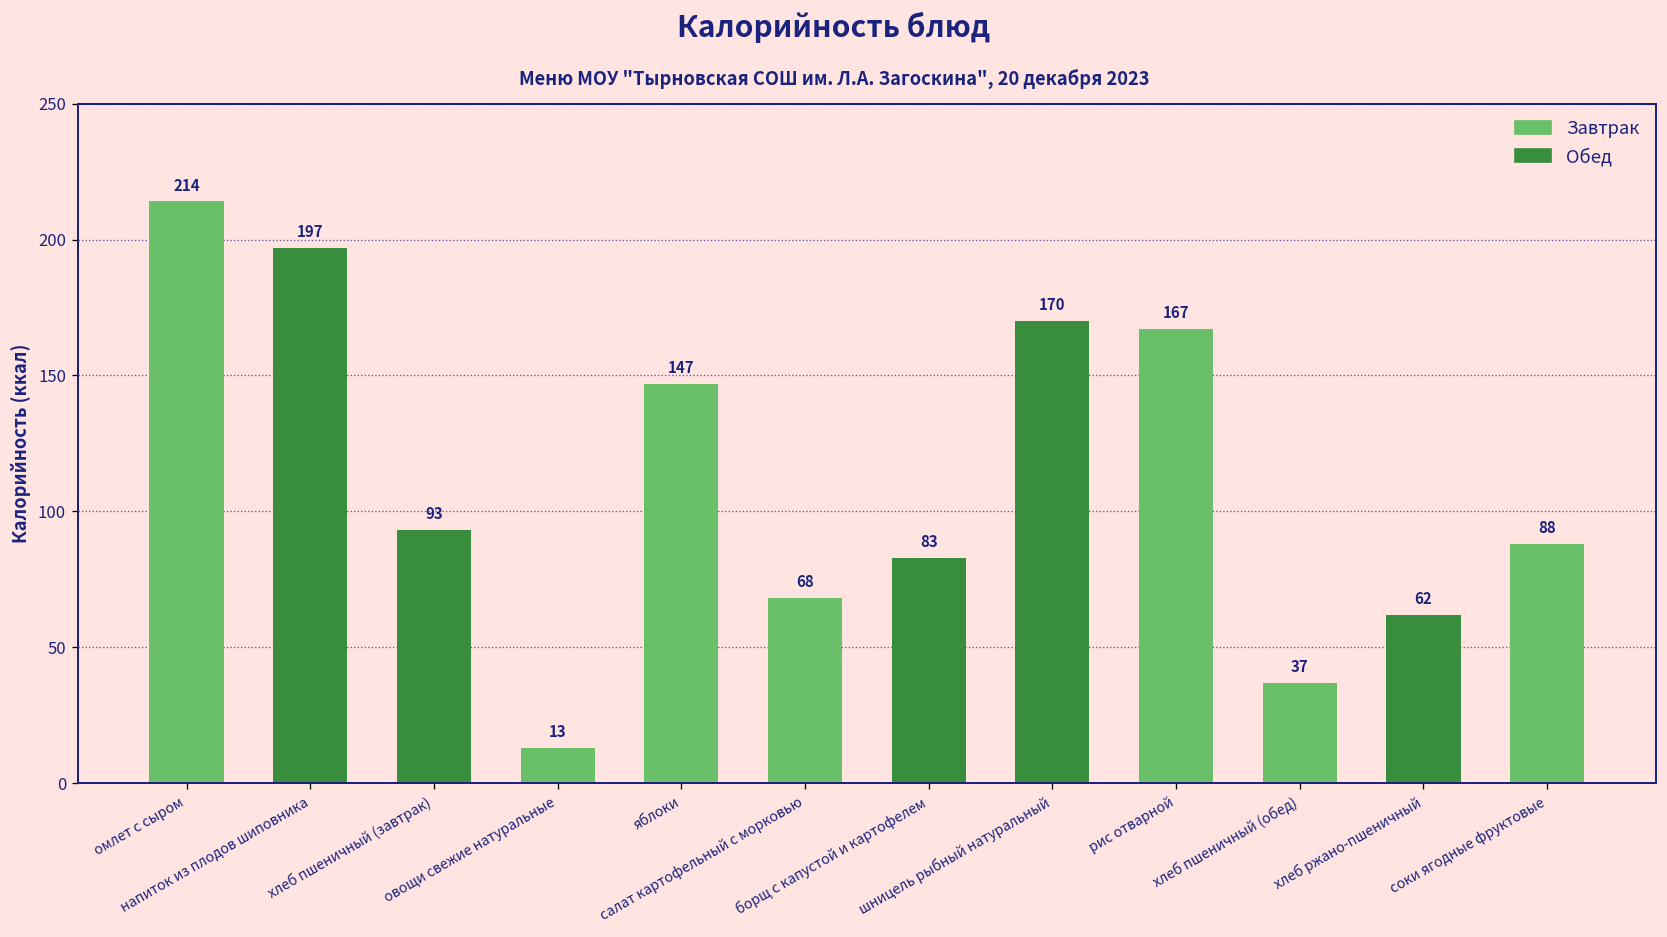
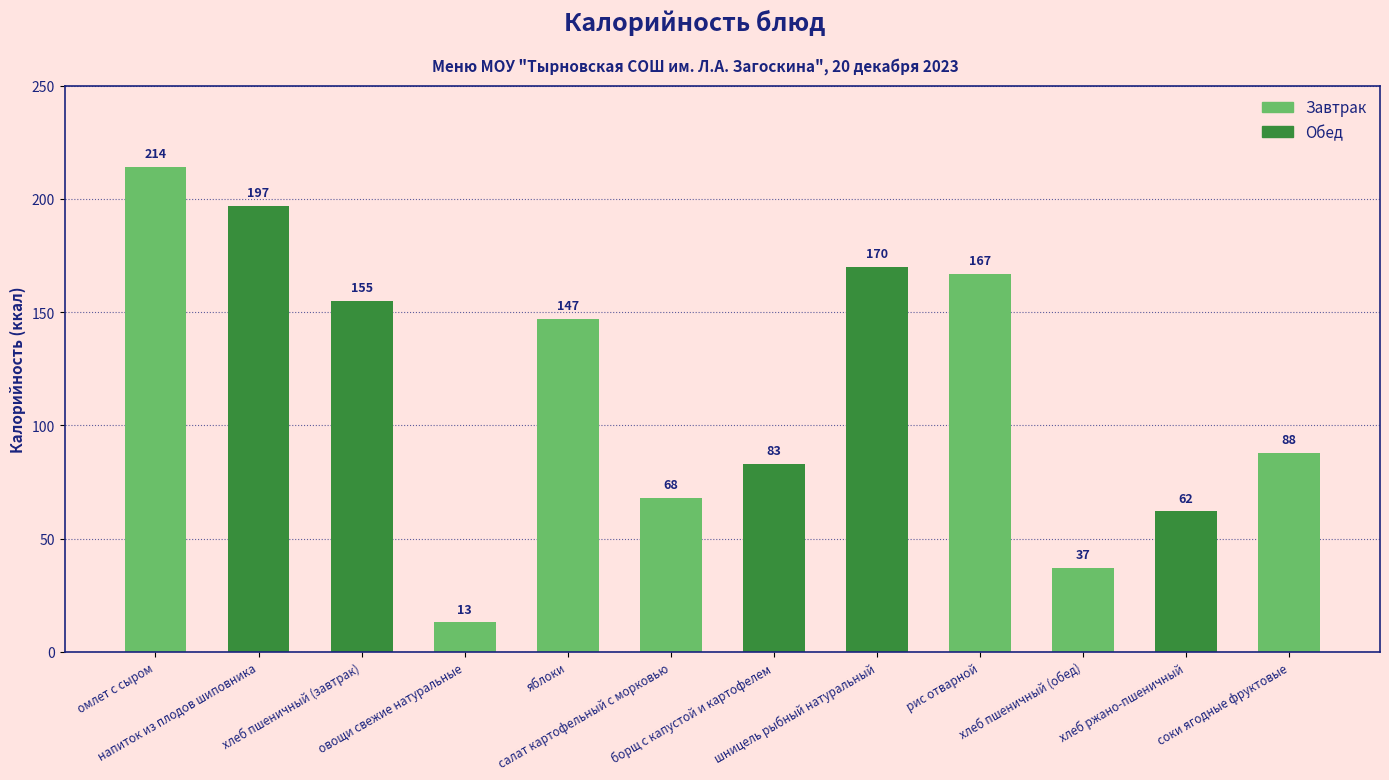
  {
    "омлет с сыром": 214,
    "напиток из плодов шиповника": 197,
-   "хлеб пшеничный (завтрак)": 93,
+   "хлеб пшеничный (завтрак)": 155,
    "овощи свежие натуральные": 13,
    "яблоки": 147,
    "салат картофельный с морковью": 68,
    "борщ с капустой и картофелем": 83,
    "шницель рыбный натуральный": 170,
    "рис отварной": 167,
    "хлеб пшеничный (обед)": 37,
    "хлеб ржано-пшеничный": 62,
    "соки ягодные фруктовые": 88
  }
